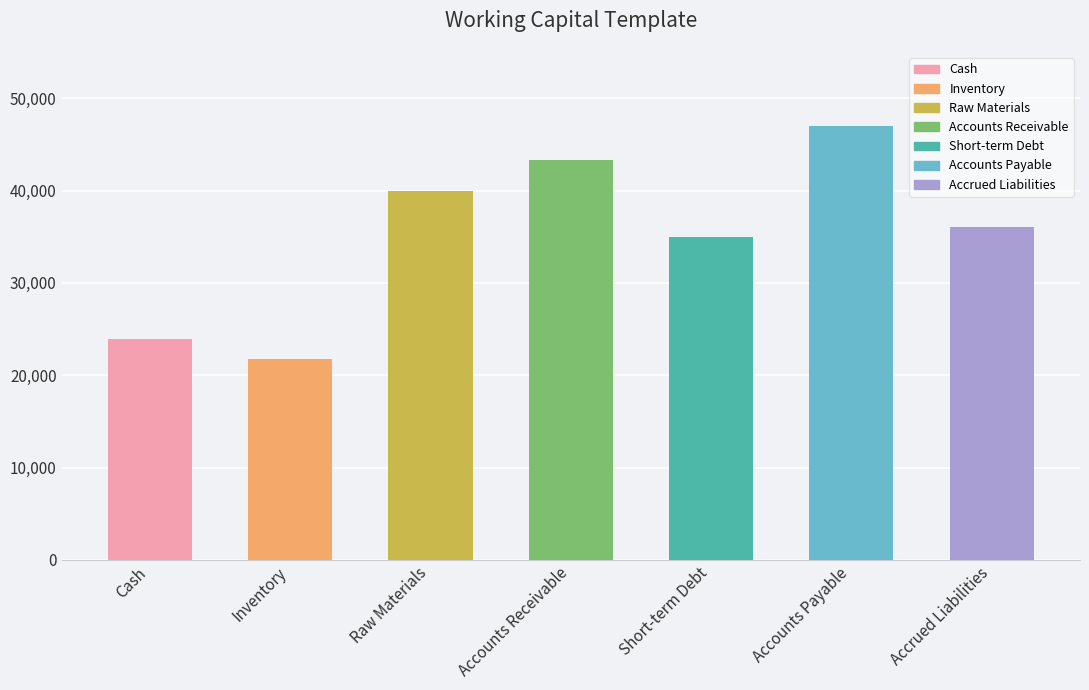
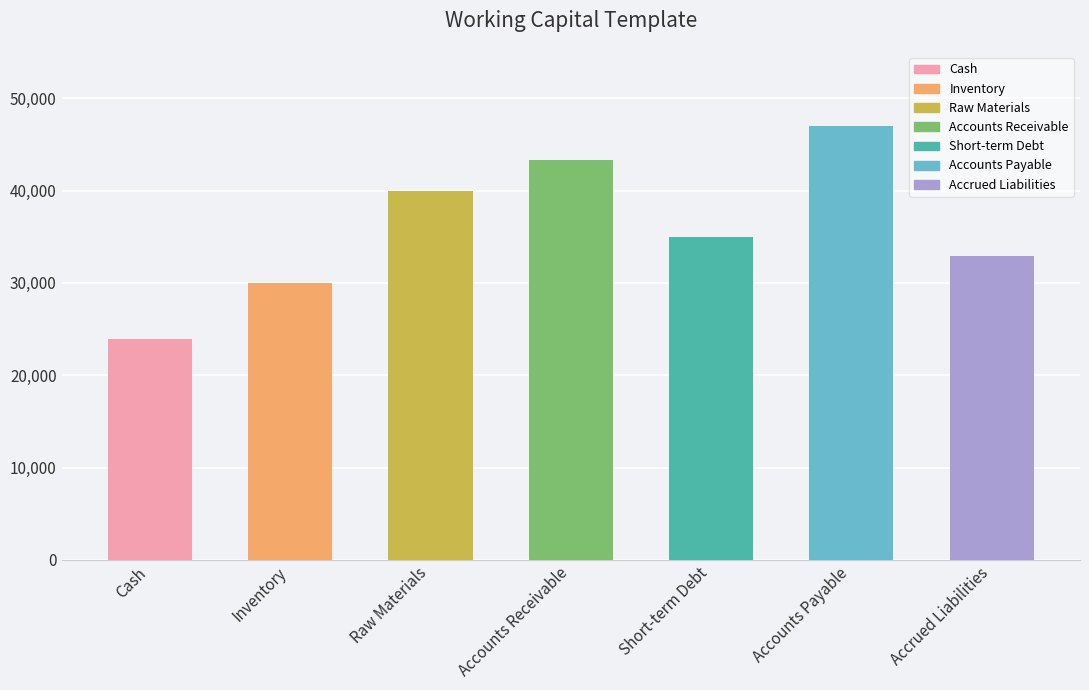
  {
    "Cash": "24,000",
-   "Inventory": "22,000",
+   "Inventory": "30,000",
    "Raw Materials": "40,000",
    "Accounts Receivable": "43,000",
    "Short-term Debt": "35,000",
    "Accounts Payable": "47,000",
-   "Accrued Liabilities": "36,000"
+   "Accrued Liabilities": "33,000"
  }
